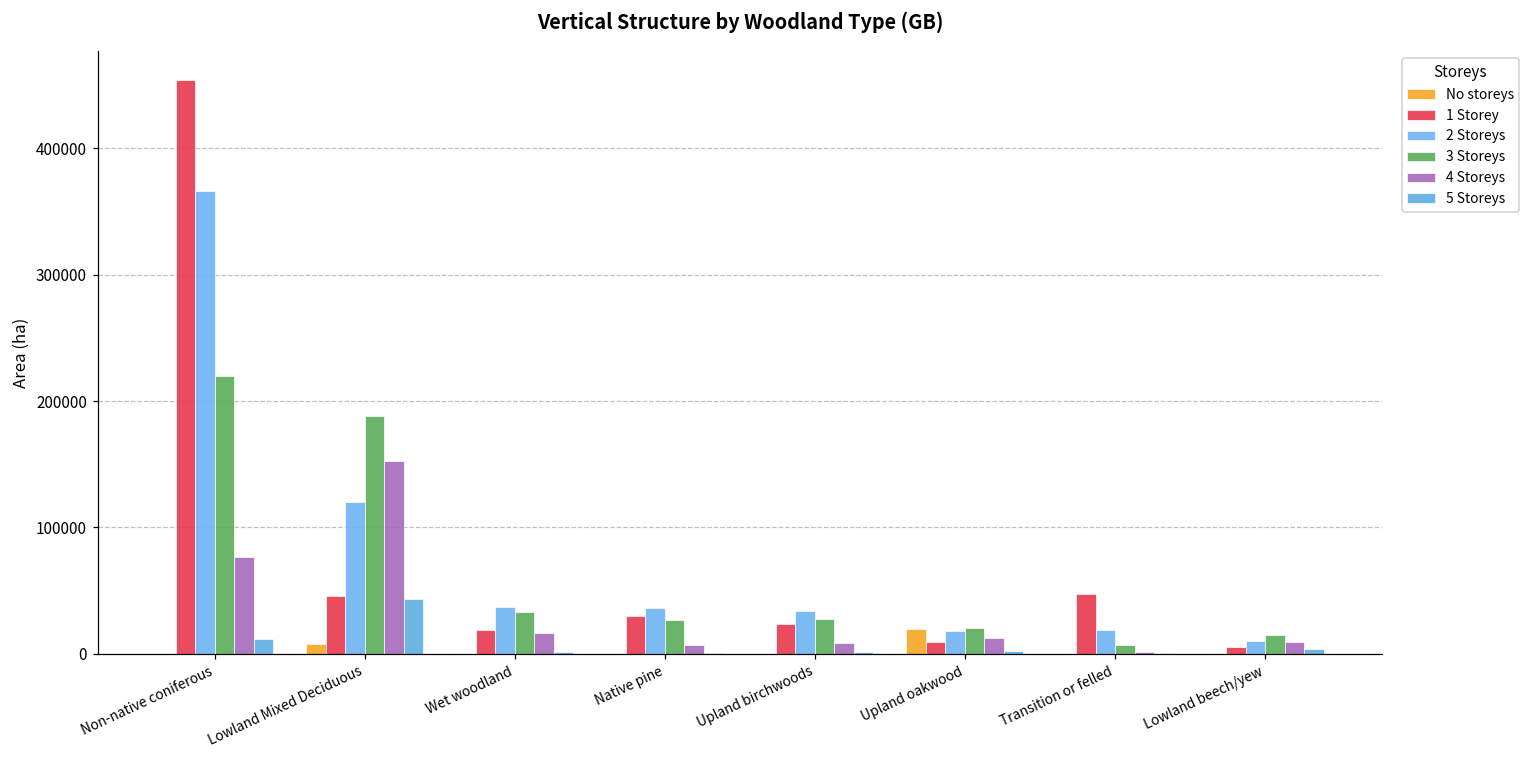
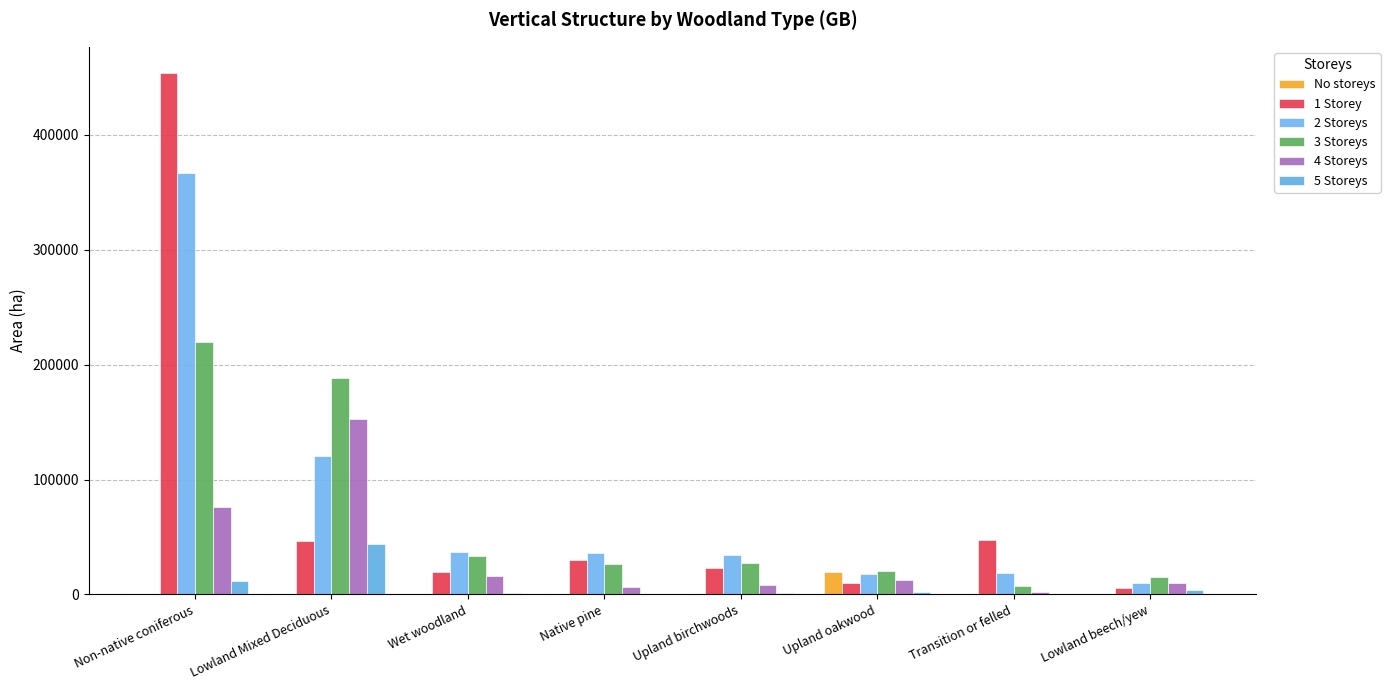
  {
    "No storeys": {
      "Non-native coniferous": 0,
-     "Lowland Mixed Deciduous": 8000,
+     "Lowland Mixed Deciduous": 0,
      "Wet woodland": 0,
      "Native pine": 0,
      "Upland birchwoods": 0,
      "Upland oakwood": 20000,
      "Transition or felled": 0,
      "Lowland beech/yew": 0
    },
    "1 Storey": {
      "Non-native coniferous": 454000,
      "Lowland Mixed Deciduous": 46000,
      "Wet woodland": 19000,
      "Native pine": 30000,
      "Upland birchwoods": 23000,
      "Upland oakwood": 10000,
      "Transition or felled": 47000,
      "Lowland beech/yew": 5000
    },
    "3 Storeys": {
      "Non-native coniferous": 220000,
      "Lowland Mixed Deciduous": 188000,
      "Wet woodland": 33000,
      "Native pine": 27000,
      "Upland birchwoods": 28000,
      "Upland oakwood": 20000,
      "Transition or felled": 7000,
      "Lowland beech/yew": 15000
    },
    "4 Storeys": {
      "Non-native coniferous": 76000,
      "Lowland Mixed Deciduous": 153000,
      "Wet woodland": 16000,
      "Native pine": 7000,
      "Upland birchwoods": 9000,
      "Upland oakwood": 13000,
      "Lowland beech/yew": 10000
    }
  }
